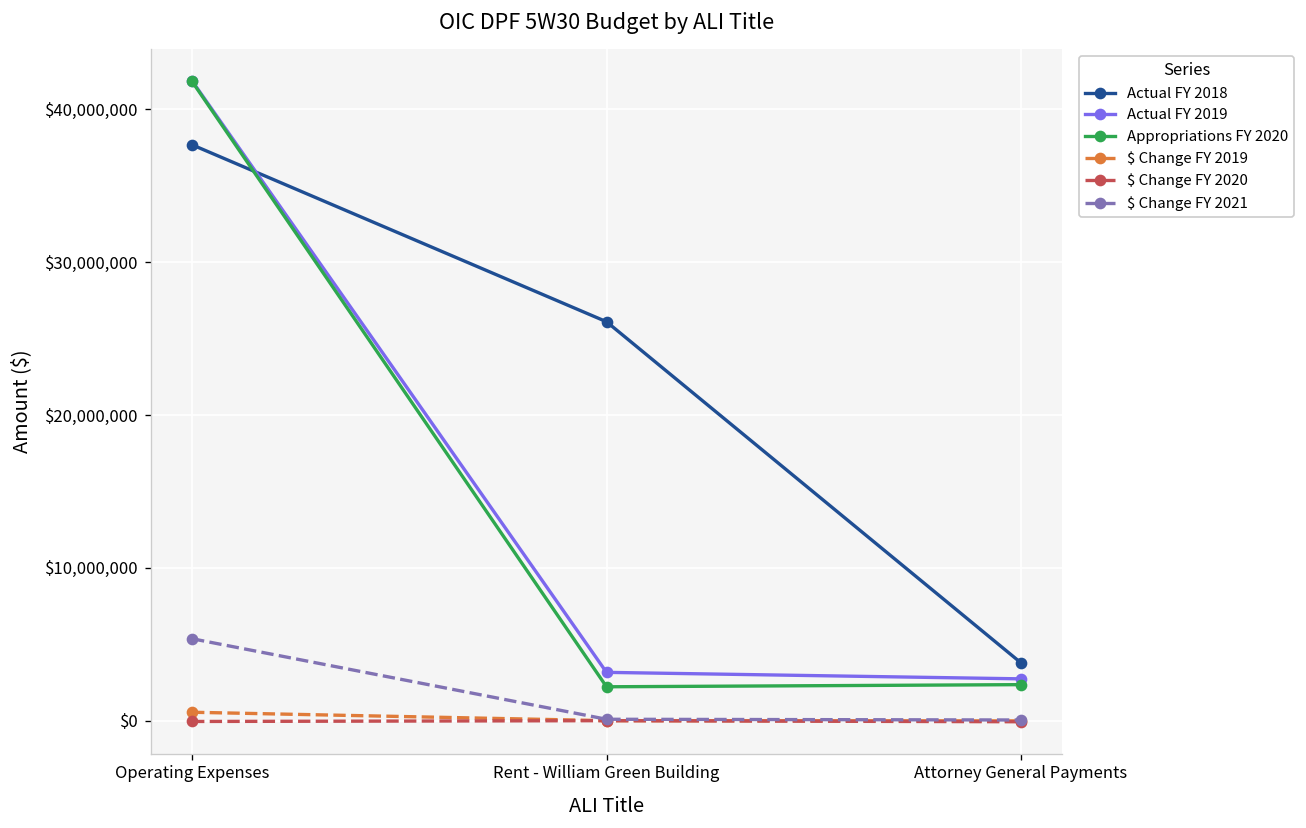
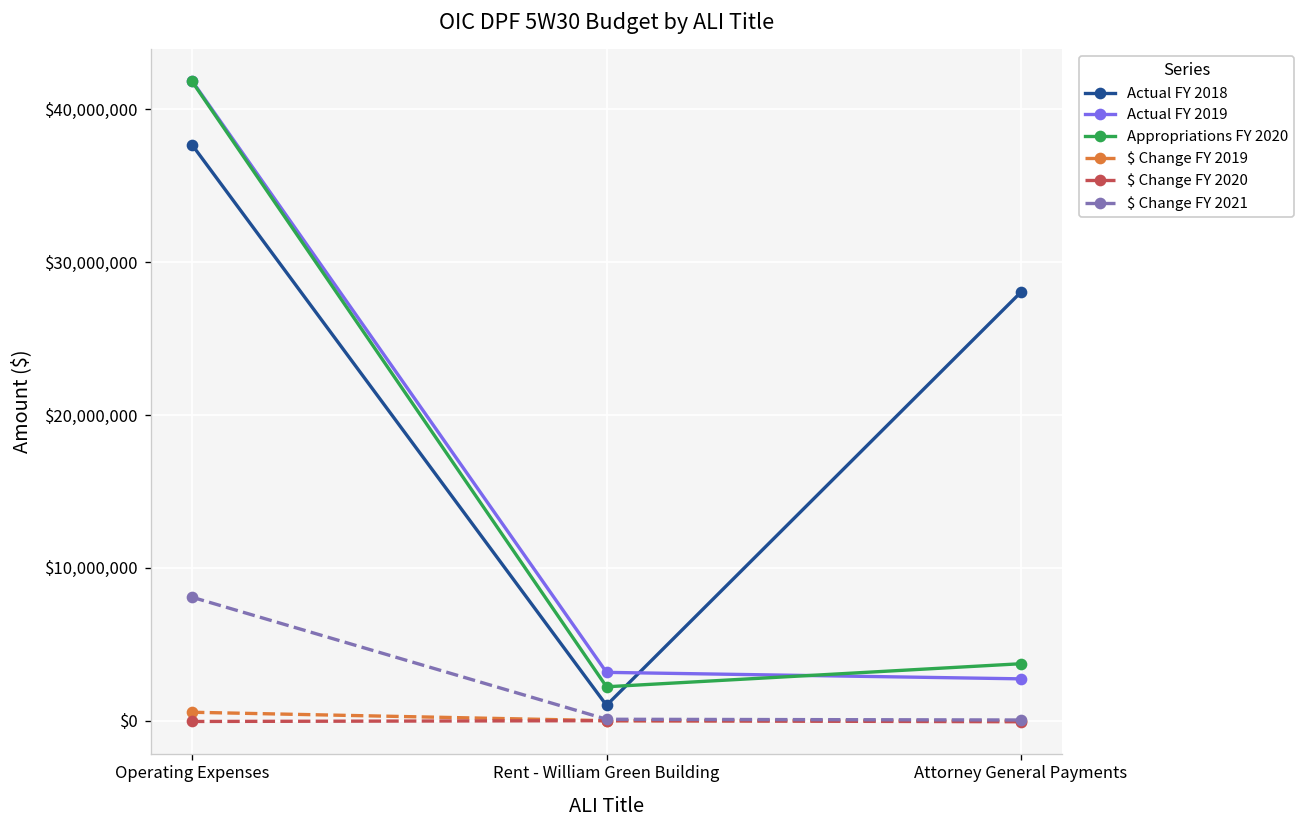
  {
    "Actual FY 2018": {
      "Operating Expenses": "$37,700,000",
-     "Rent - William Green Building": "$26,100,000",
-     "Attorney General Payments": "$3,800,000"
+     "Rent - William Green Building": "$1,000,000",
+     "Attorney General Payments": "$28,000,000"
    },
    "Actual FY 2019": {
      "Rent - William Green Building": "$3,200,000",
      "Attorney General Payments": "$2,700,000"
    },
    "Appropriations FY 2020": {
      "Rent - William Green Building": "$2,200,000",
-     "Attorney General Payments": "$2,400,000"
+     "Attorney General Payments": "$3,700,000"
    },
    "$ Change FY 2021": {
-     "Operating Expenses": "$5,400,000"
+     "Operating Expenses": "$8,100,000"
    }
  }
